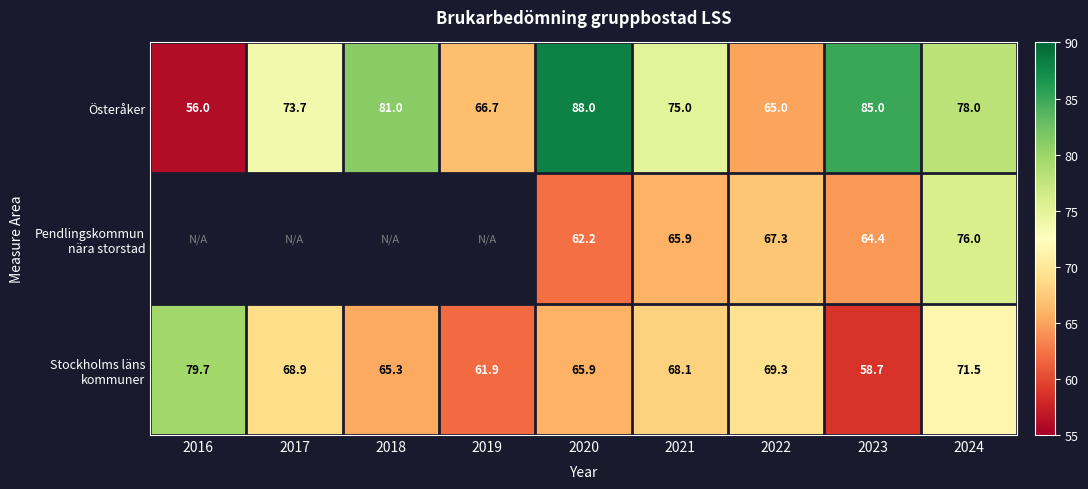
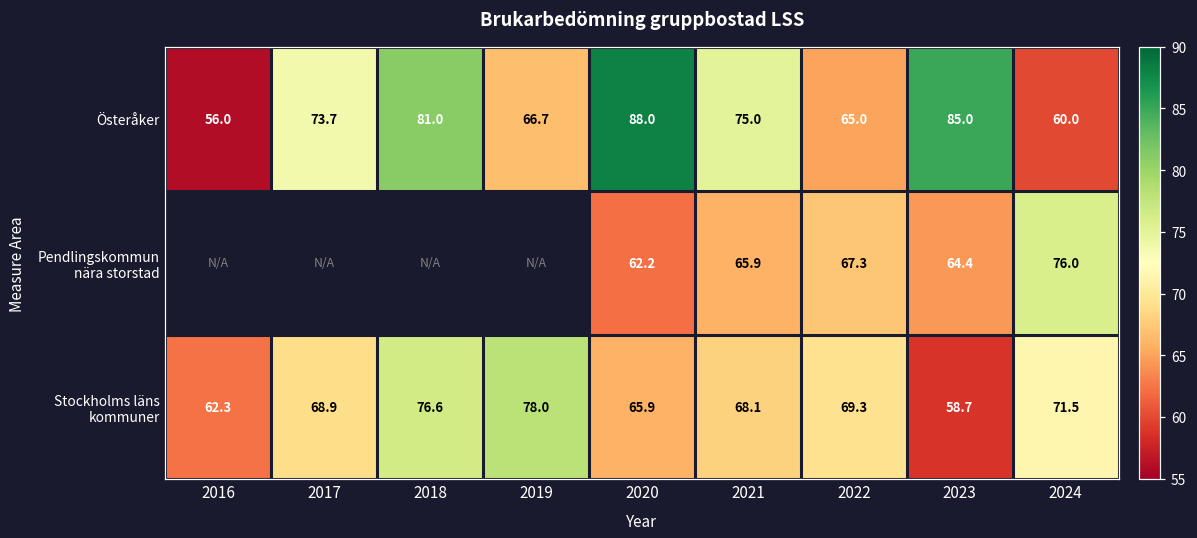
  {
    "Österåker": {
      "2016": 56.0,
      "2017": 73.7,
      "2018": 81.0,
      "2019": 66.7,
      "2020": 88.0,
      "2021": 75.0,
      "2022": 65.0,
      "2023": 85.0,
-     "2024": 78.0
+     "2024": 60.0
    },
    "Pendlingskommun nära storstad": {
      "2020": 62.2,
      "2021": 65.9,
      "2022": 67.3,
      "2023": 64.4,
      "2024": 76.0
    },
    "Stockholms läns kommuner": {
-     "2016": 79.7,
+     "2016": 62.3,
      "2017": 68.9,
-     "2018": 65.3,
-     "2019": 61.9,
+     "2018": 76.6,
+     "2019": 78.0,
      "2020": 65.9,
      "2021": 68.1,
      "2022": 69.3,
      "2023": 58.7,
      "2024": 71.5
    }
  }
